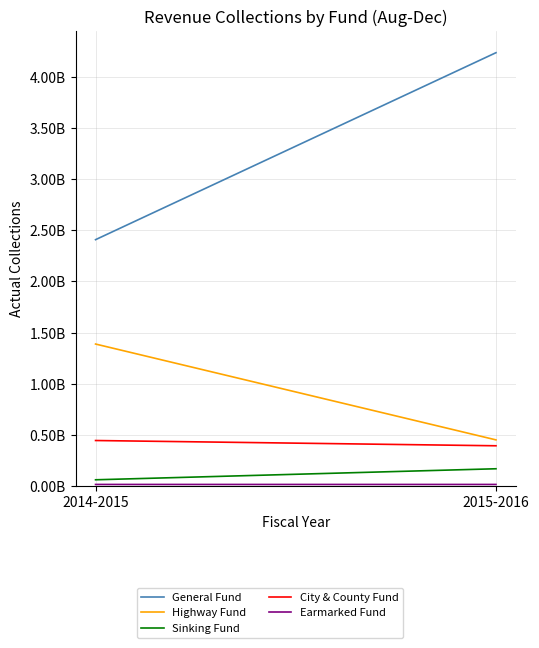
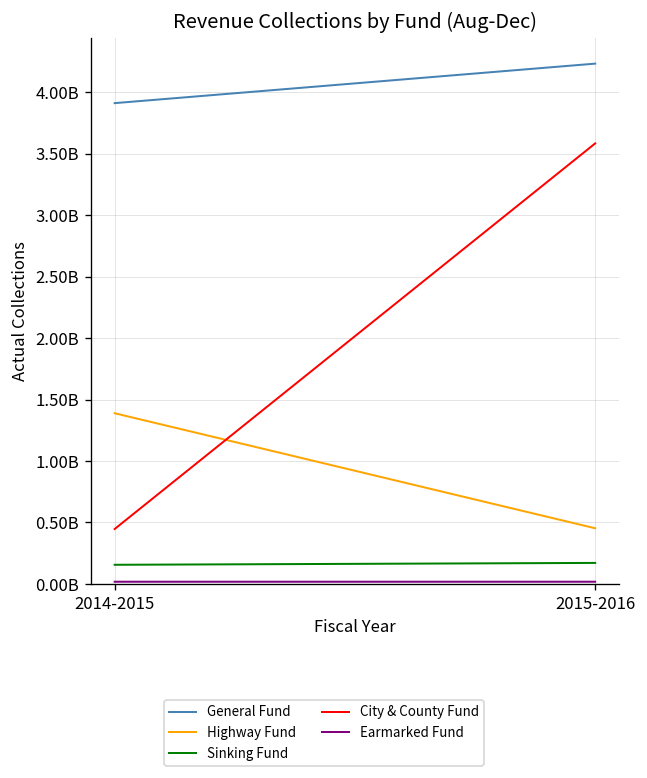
  {
    "General Fund": {
-     "2014-2015": 2410000000,
+     "2014-2015": 3910000000,
      "2015-2016": 4230000000
    },
    "Highway Fund": {
      "2014-2015": 1390000000,
      "2015-2016": 450000000
    },
    "Sinking Fund": {
-     "2014-2015": 60000000,
+     "2014-2015": 160000000,
      "2015-2016": 170000000
    },
    "City & County Fund": {
      "2014-2015": 450000000,
-     "2015-2016": 400000000
+     "2015-2016": 3580000000
    },
    "Earmarked Fund": {
      "2014-2015": 20000000,
      "2015-2016": 20000000
    }
  }
